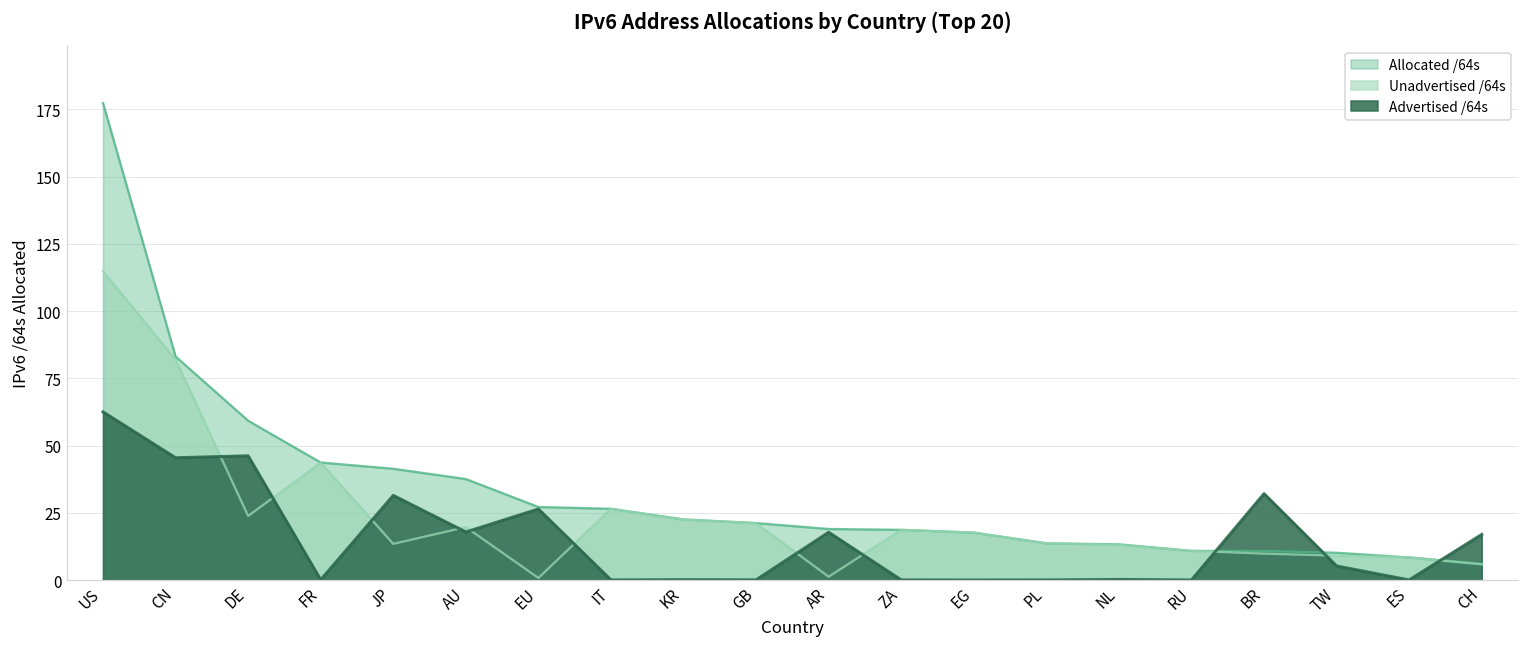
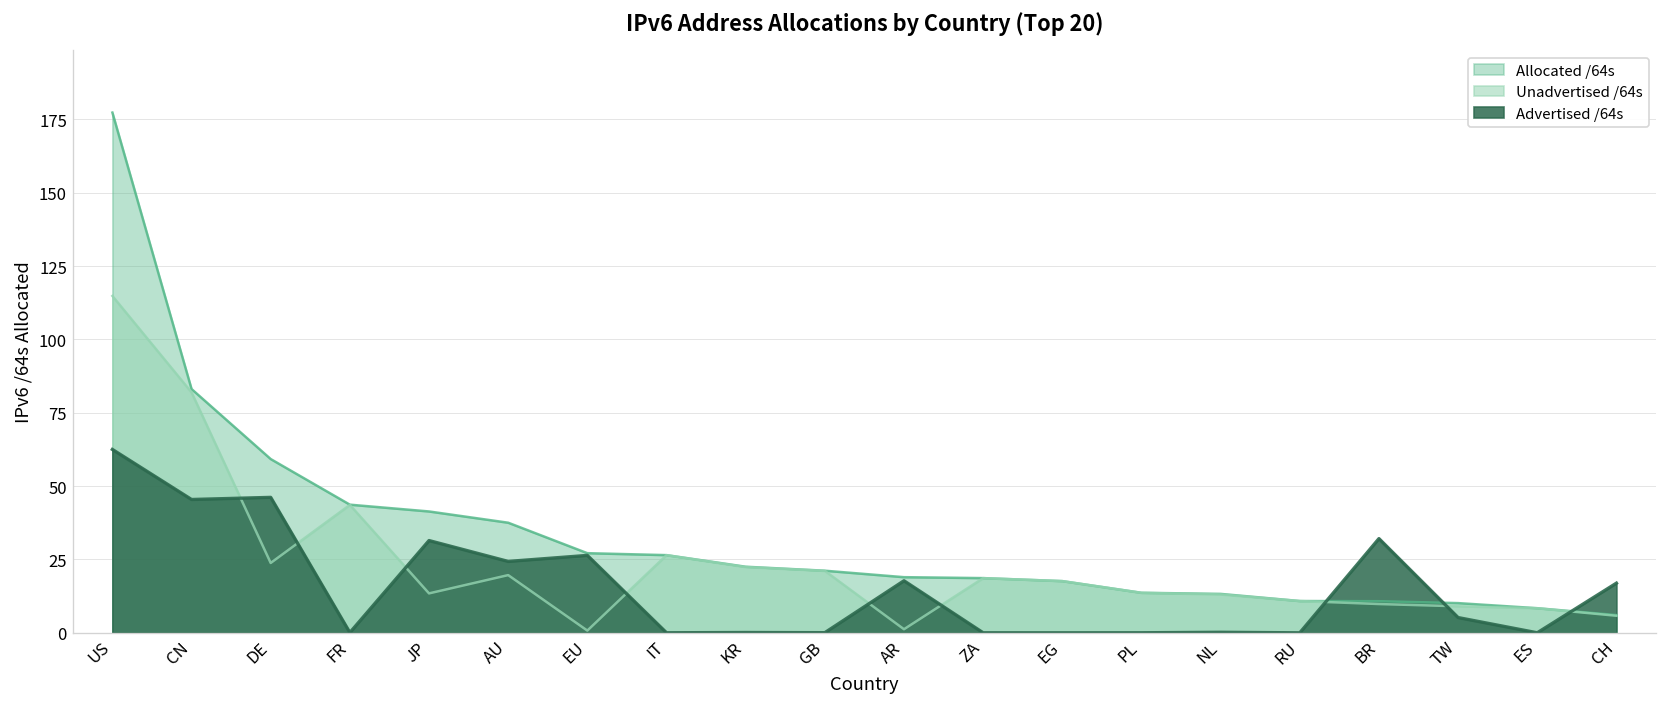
  {
    "Advertised /64s": {
      "US": 63,
      "CN": 45,
      "DE": 46,
      "FR": 0,
      "JP": 31,
-     "AU": 18,
+     "AU": 24,
      "IT": 0,
      "KR": 0,
      "GB": 0,
      "AR": 18,
      "ZA": 0,
      "EG": 0,
      "PL": 0,
      "NL": 0,
      "RU": 0,
      "BR": 32,
      "TW": 5,
      "ES": 0,
      "CH": 17
    }
  }
